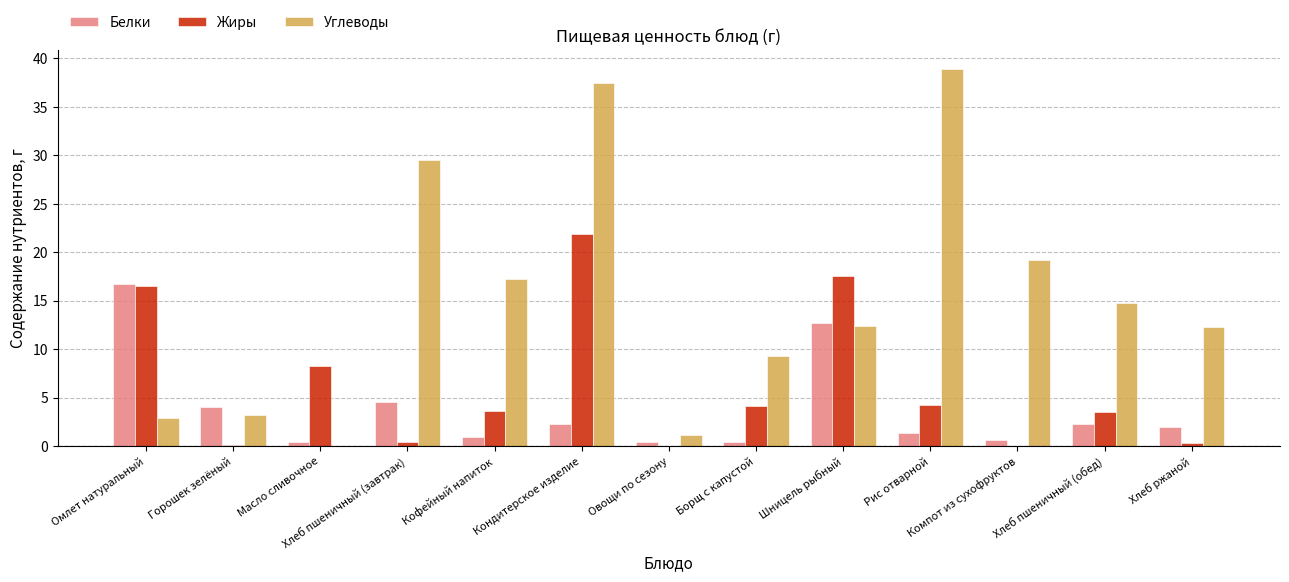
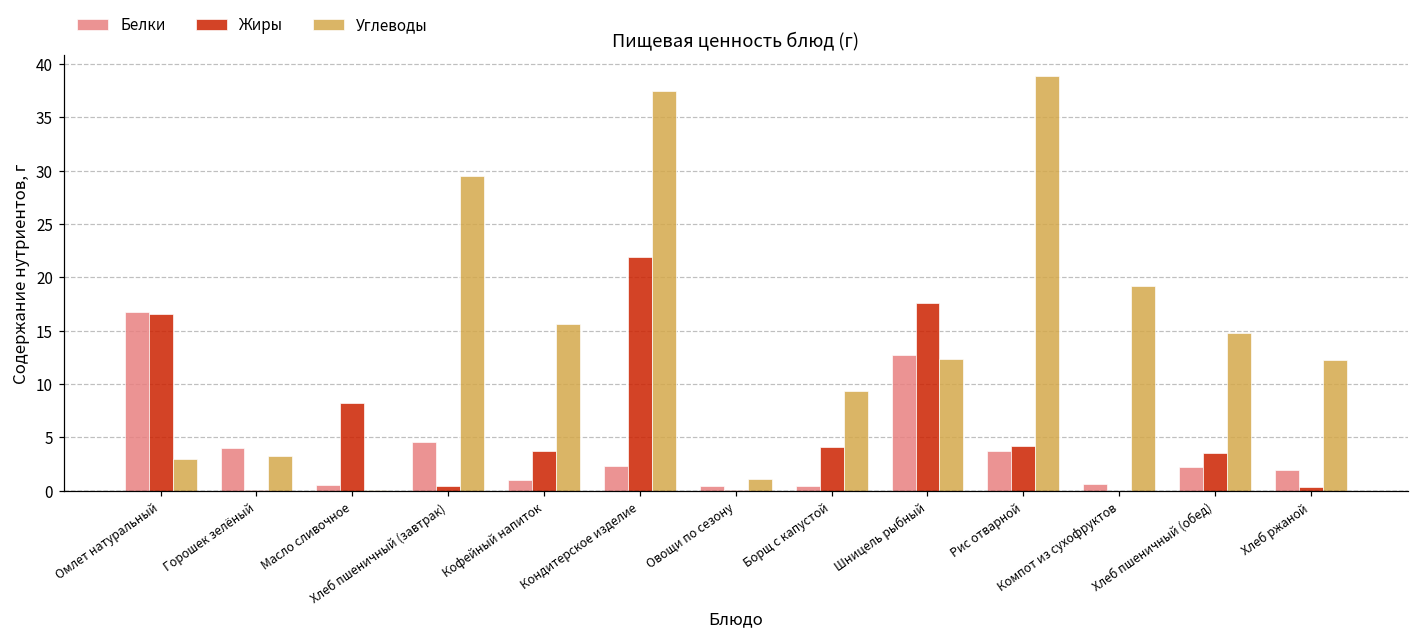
  {
    "Белки": {
      "Омлет натуральный": 17,
      "Горошек зелёный": 4,
      "Масло сливочное": 1,
      "Хлеб пшеничный (завтрак)": 5,
      "Кофейный напиток": 1,
      "Кондитерское изделие": 2,
      "Овощи по сезону": 0,
      "Борщ с капустой": 0,
      "Шницель рыбный": 13,
-     "Рис отварной": 1,
+     "Рис отварной": 4,
      "Компот из сухофруктов": 1,
      "Хлеб пшеничный (обед)": 2,
      "Хлеб ржаной": 2
    },
    "Жиры": {
      "Омлет натуральный": 17,
      "Масло сливочное": 8,
      "Хлеб пшеничный (завтрак)": 0,
      "Кофейный напиток": 4,
      "Кондитерское изделие": 22,
      "Борщ с капустой": 4,
      "Шницель рыбный": 18,
      "Рис отварной": 4,
      "Компот из сухофруктов": 0,
      "Хлеб пшеничный (обед)": 4,
      "Хлеб ржаной": 0
    },
    "Углеводы": {
      "Омлет натуральный": 3,
      "Горошек зелёный": 3,
      "Хлеб пшеничный (завтрак)": 30,
-     "Кофейный напиток": 17,
+     "Кофейный напиток": 16,
      "Кондитерское изделие": 37,
      "Овощи по сезону": 1,
      "Борщ с капустой": 9,
      "Шницель рыбный": 12,
      "Рис отварной": 39,
      "Компот из сухофруктов": 19,
      "Хлеб пшеничный (обед)": 15,
      "Хлеб ржаной": 12
    }
  }
